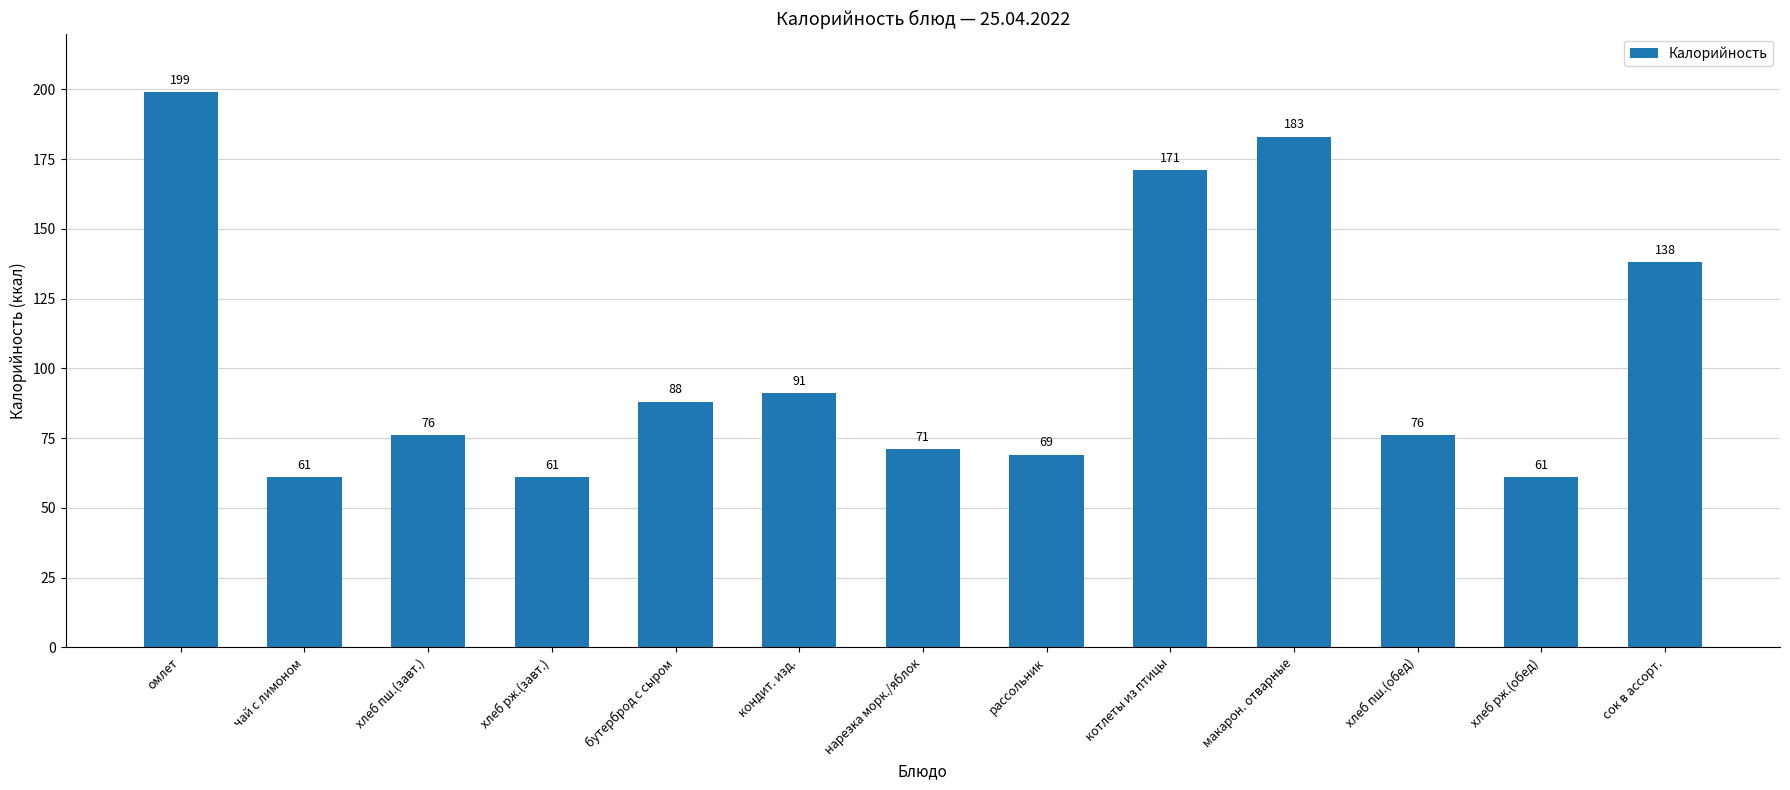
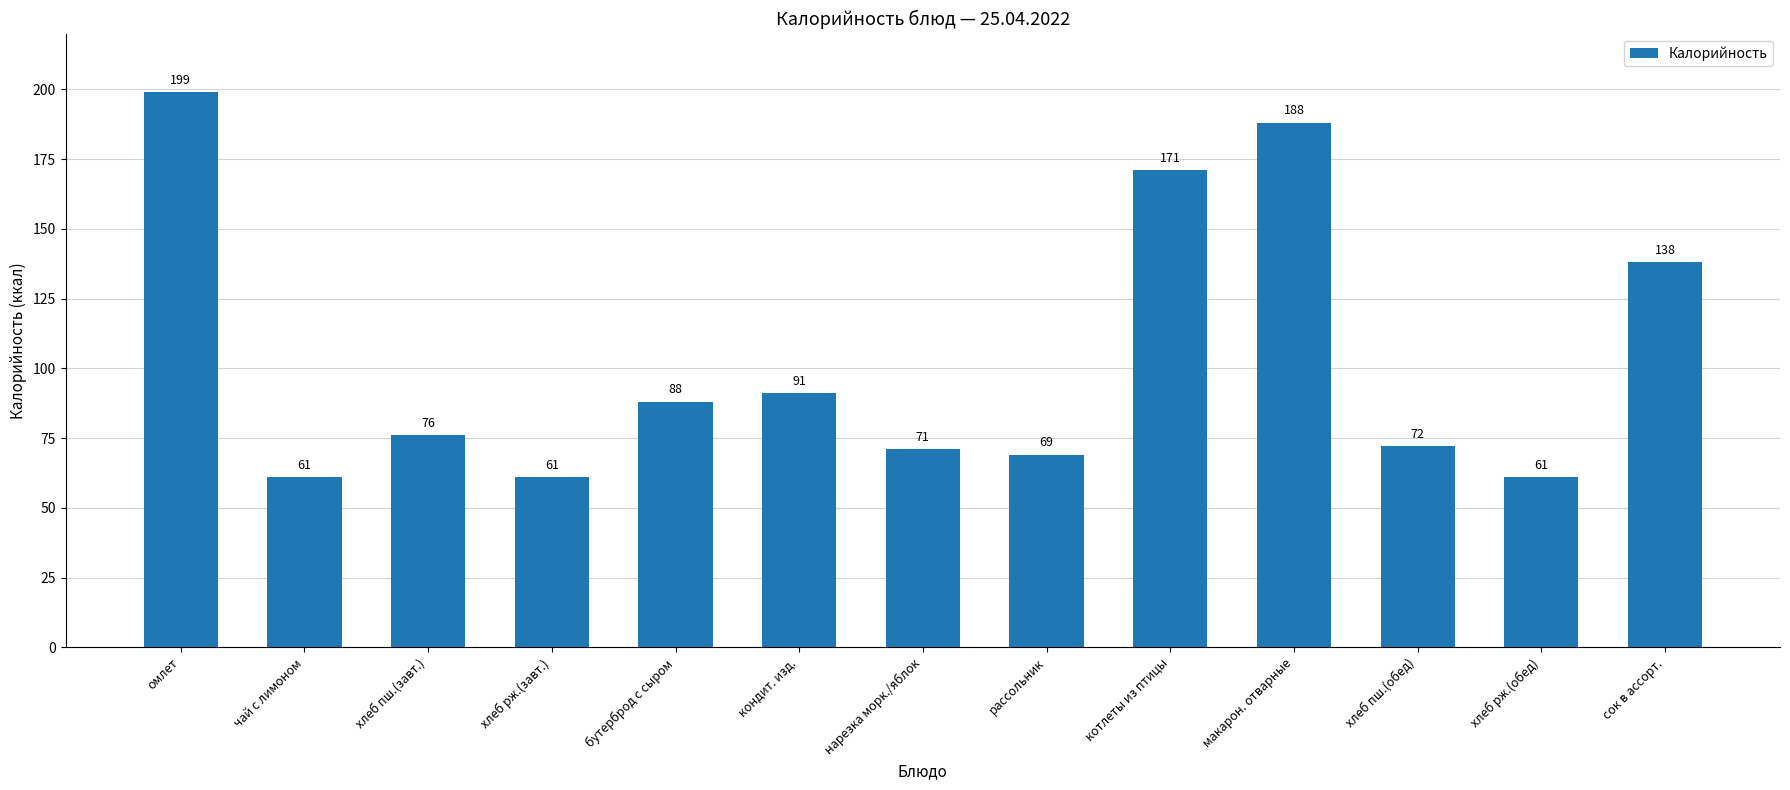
  {
    "омлет": 199,
    "чай с лимоном": 61,
    "хлеб пш.(завт.)": 76,
    "хлеб рж.(завт.)": 61,
    "бутерброд с сыром": 88,
    "кондит. изд.": 91,
    "нарезка морк./яблок": 71,
    "рассольник": 69,
    "котлеты из птицы": 171,
-   "макарон. отварные": 183,
-   "хлеб пш.(обед)": 76,
+   "макарон. отварные": 188,
+   "хлеб пш.(обед)": 72,
    "хлеб рж.(обед)": 61,
    "сок в ассорт.": 138
  }
